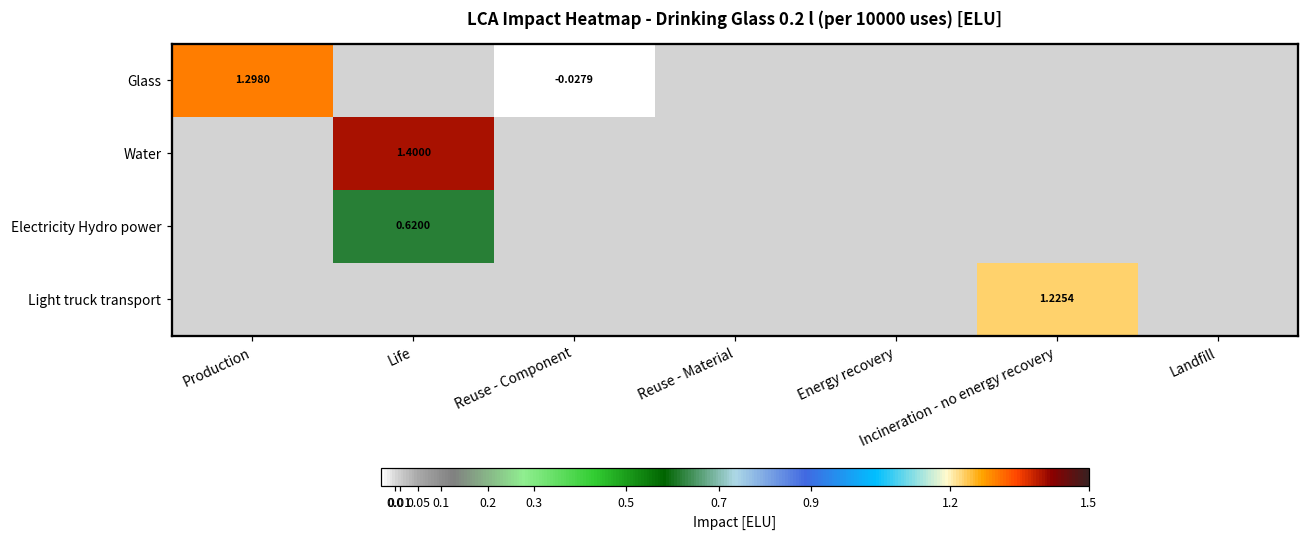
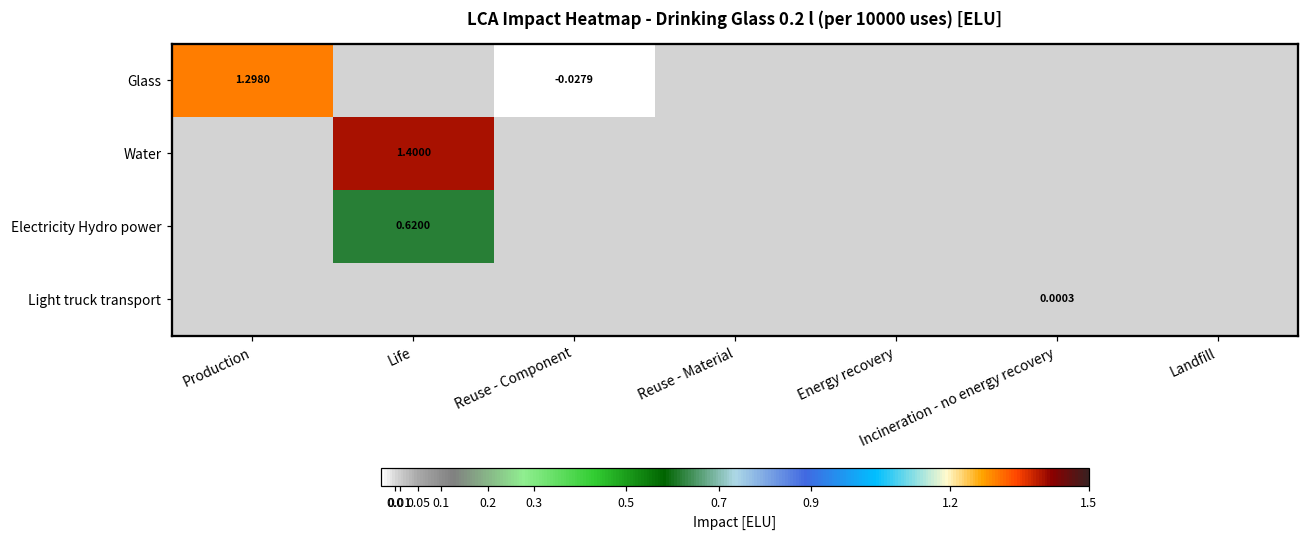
  {
    "Glass": {
      "Production": 1.2980,
      "Reuse - Component": -0.0279
    },
    "Water": {
      "Life": 1.4000
    },
    "Electricity Hydro power": {
      "Life": 0.6200
    },
    "Light truck transport": {
-     "Incineration - no energy recovery": 1.2254
+     "Incineration - no energy recovery": 0.0003
    }
  }
